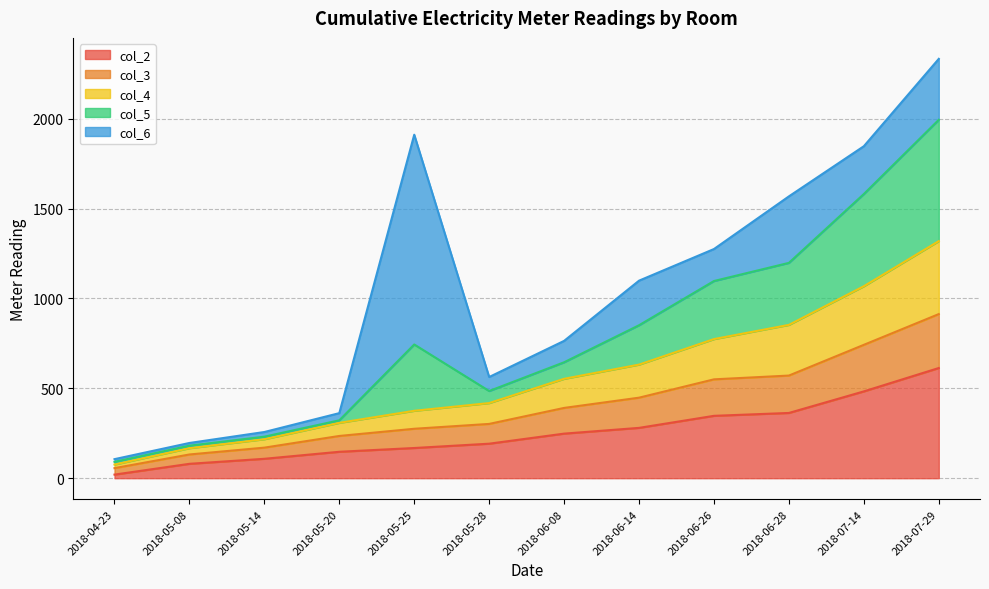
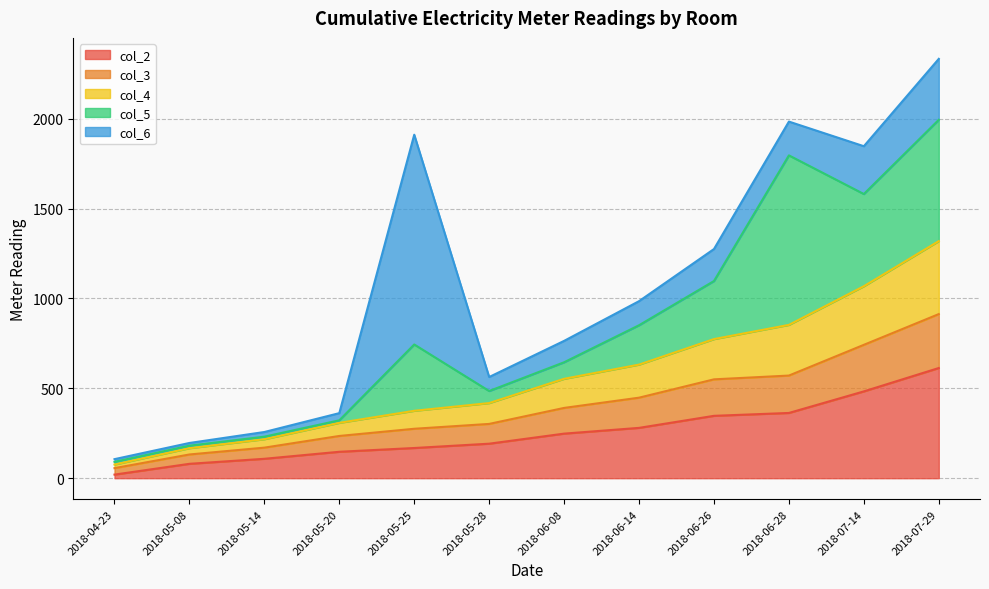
  {
    "col_4": {
      "2018-04-23": 20,
      "2018-05-25": 100,
      "2018-05-28": 120,
      "2018-06-08": 160,
      "2018-06-14": 180,
      "2018-06-26": 220,
      "2018-06-28": 280,
      "2018-07-14": 330,
      "2018-07-29": 410
    },
    "col_5": {
      "2018-04-23": 20,
      "2018-05-25": 370,
      "2018-05-28": 70,
      "2018-06-08": 90,
      "2018-06-14": 220,
      "2018-06-26": 320,
-     "2018-06-28": 350,
+     "2018-06-28": 940,
      "2018-07-14": 510,
      "2018-07-29": 680
    },
    "col_6": {
      "2018-04-23": 20,
      "2018-05-08": 20,
      "2018-05-14": 30,
      "2018-05-20": 40,
      "2018-05-25": 1170,
      "2018-05-28": 80,
      "2018-06-08": 120,
-     "2018-06-14": 250,
+     "2018-06-14": 130,
      "2018-06-26": 180,
-     "2018-06-28": 370,
+     "2018-06-28": 190,
      "2018-07-14": 270,
      "2018-07-29": 340
    }
  }
